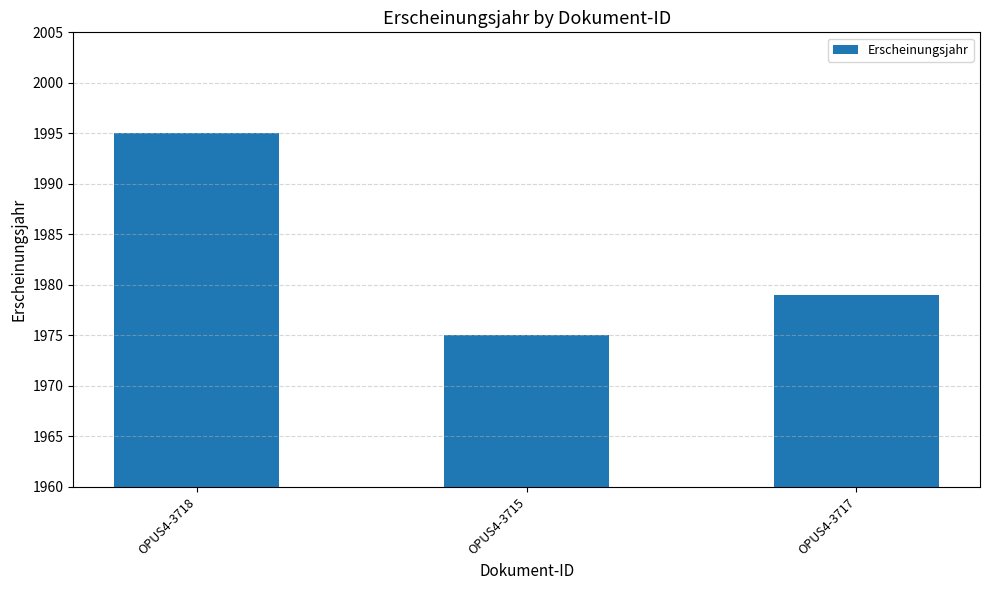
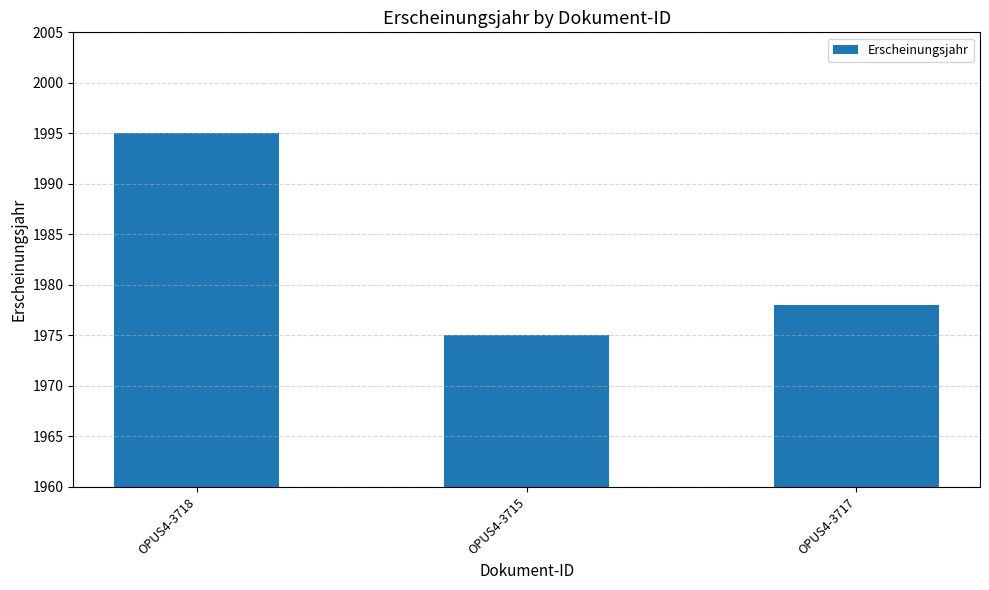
  {
    "OPUS4-3718": 1995,
    "OPUS4-3715": 1975,
-   "OPUS4-3717": 1979
+   "OPUS4-3717": 1978
  }
